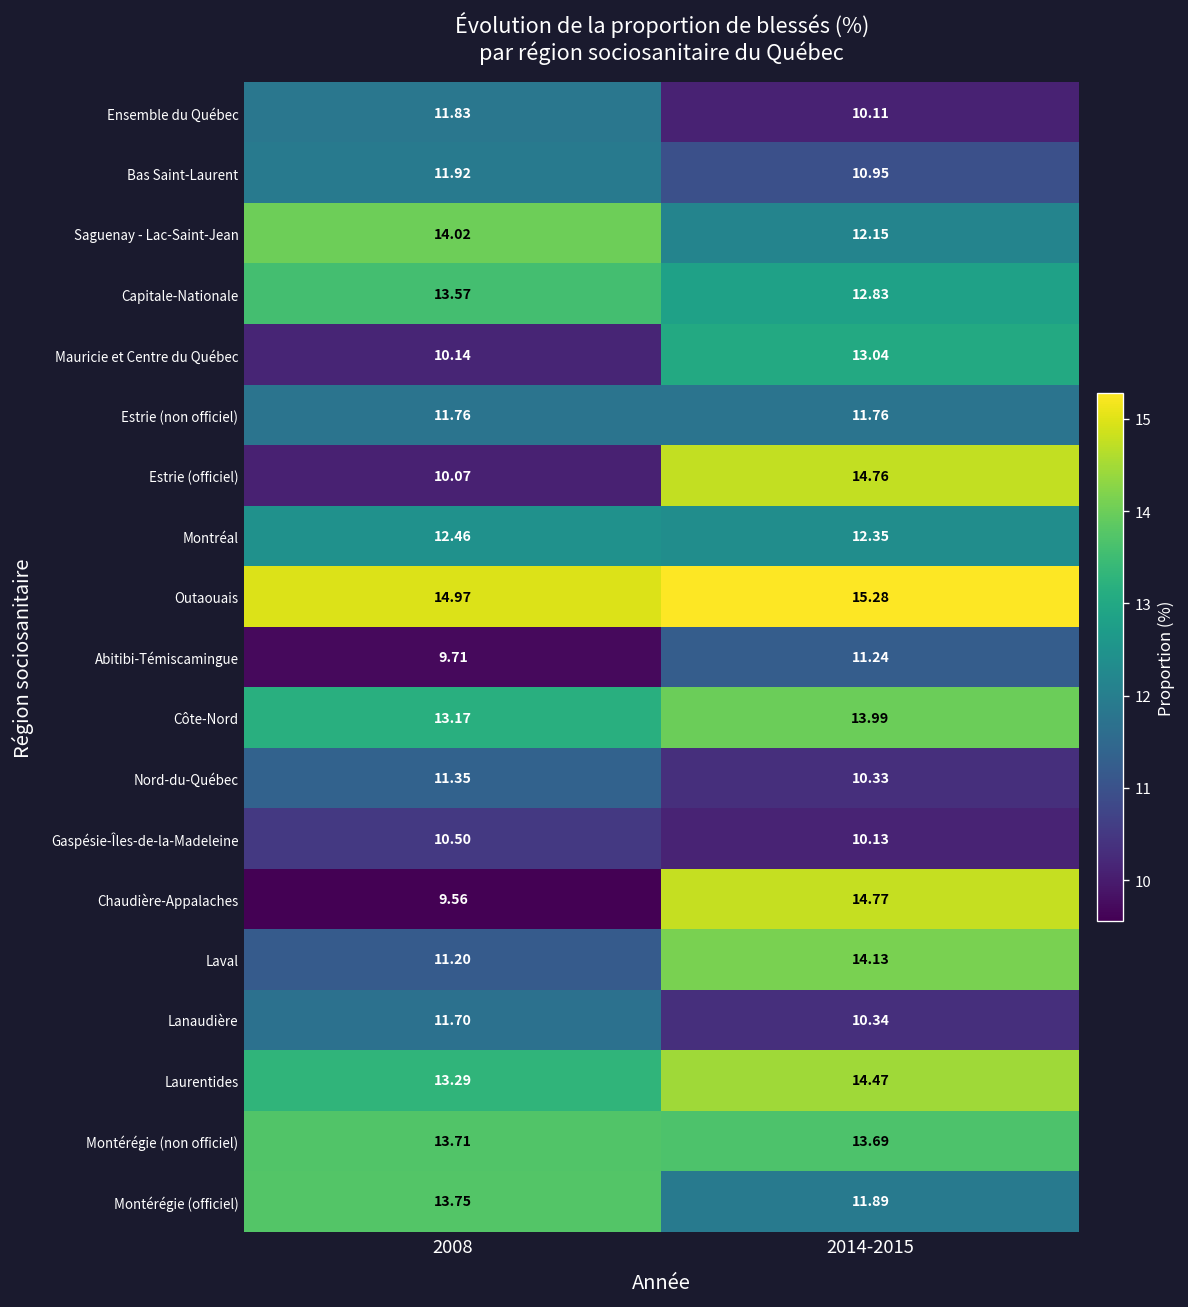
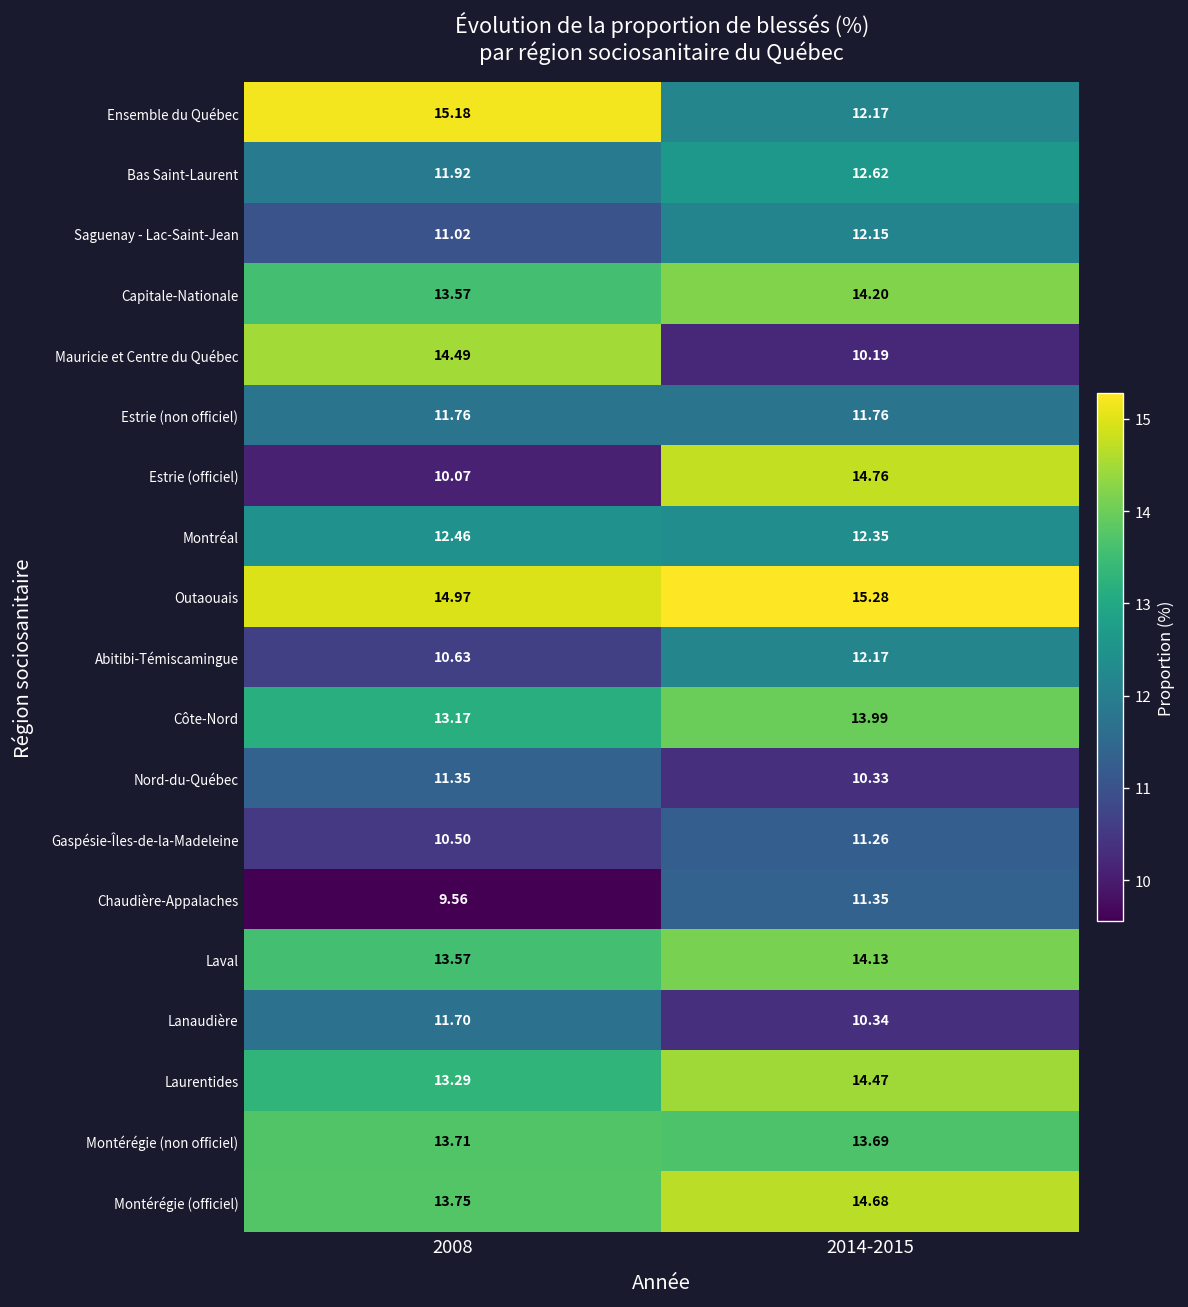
  {
    "Ensemble du Québec": {
-     "2008": 11.83,
-     "2014-2015": 10.11
+     "2008": 15.18,
+     "2014-2015": 12.17
    },
    "Bas Saint-Laurent": {
      "2008": 11.92,
-     "2014-2015": 10.95
+     "2014-2015": 12.62
    },
    "Saguenay - Lac-Saint-Jean": {
-     "2008": 14.02,
+     "2008": 11.02,
      "2014-2015": 12.15
    },
    "Capitale-Nationale": {
      "2008": 13.57,
-     "2014-2015": 12.83
+     "2014-2015": 14.20
    },
    "Mauricie et Centre du Québec": {
-     "2008": 10.14,
-     "2014-2015": 13.04
+     "2008": 14.49,
+     "2014-2015": 10.19
    },
    "Estrie (non officiel)": {
      "2008": 11.76,
      "2014-2015": 11.76
    },
    "Estrie (officiel)": {
      "2008": 10.07,
      "2014-2015": 14.76
    },
    "Montréal": {
      "2008": 12.46,
      "2014-2015": 12.35
    },
    "Outaouais": {
      "2008": 14.97,
      "2014-2015": 15.28
    },
    "Abitibi-Témiscamingue": {
-     "2008": 9.71,
-     "2014-2015": 11.24
+     "2008": 10.63,
+     "2014-2015": 12.17
    },
    "Côte-Nord": {
      "2008": 13.17,
      "2014-2015": 13.99
    },
    "Nord-du-Québec": {
      "2008": 11.35,
      "2014-2015": 10.33
    },
    "Gaspésie-Îles-de-la-Madeleine": {
      "2008": 10.50,
-     "2014-2015": 10.13
+     "2014-2015": 11.26
    },
    "Chaudière-Appalaches": {
      "2008": 9.56,
-     "2014-2015": 14.77
+     "2014-2015": 11.35
    },
    "Laval": {
-     "2008": 11.20,
+     "2008": 13.57,
      "2014-2015": 14.13
    },
    "Lanaudière": {
      "2008": 11.70,
      "2014-2015": 10.34
    },
    "Laurentides": {
      "2008": 13.29,
      "2014-2015": 14.47
    },
    "Montérégie (non officiel)": {
      "2008": 13.71,
      "2014-2015": 13.69
    },
    "Montérégie (officiel)": {
      "2008": 13.75,
-     "2014-2015": 11.89
+     "2014-2015": 14.68
    }
  }
